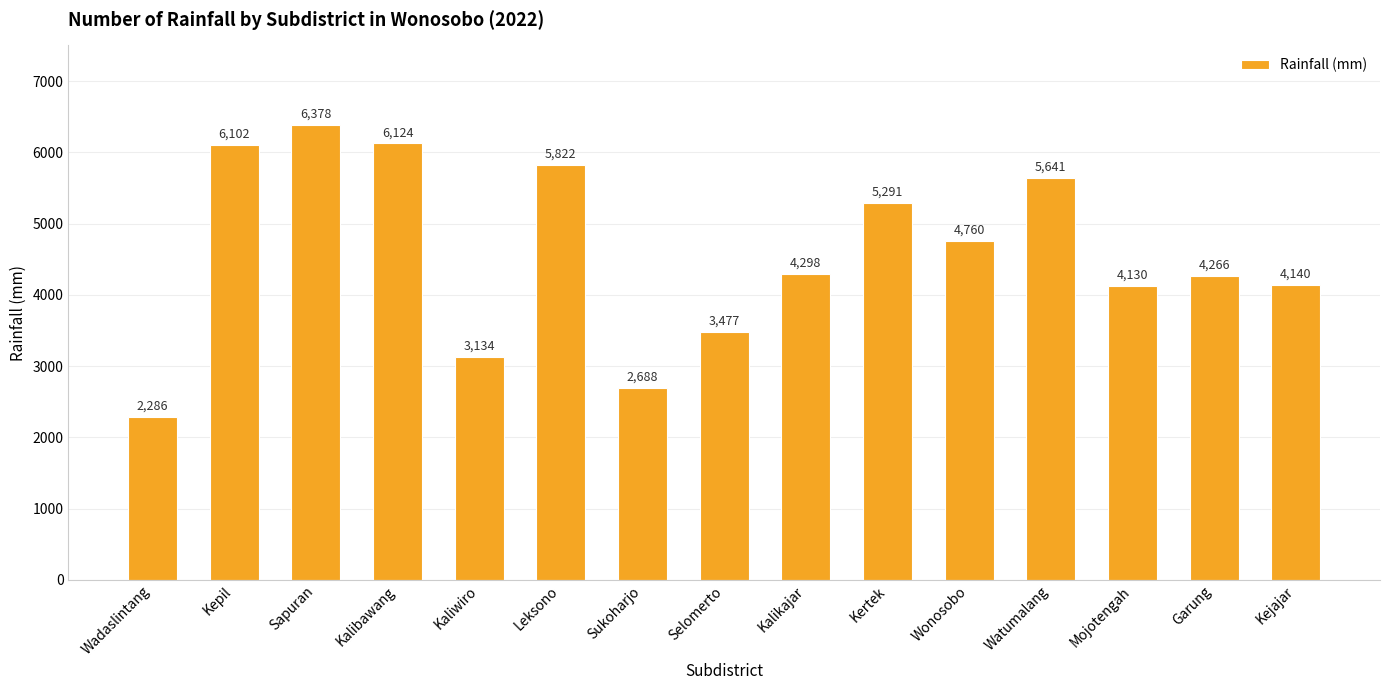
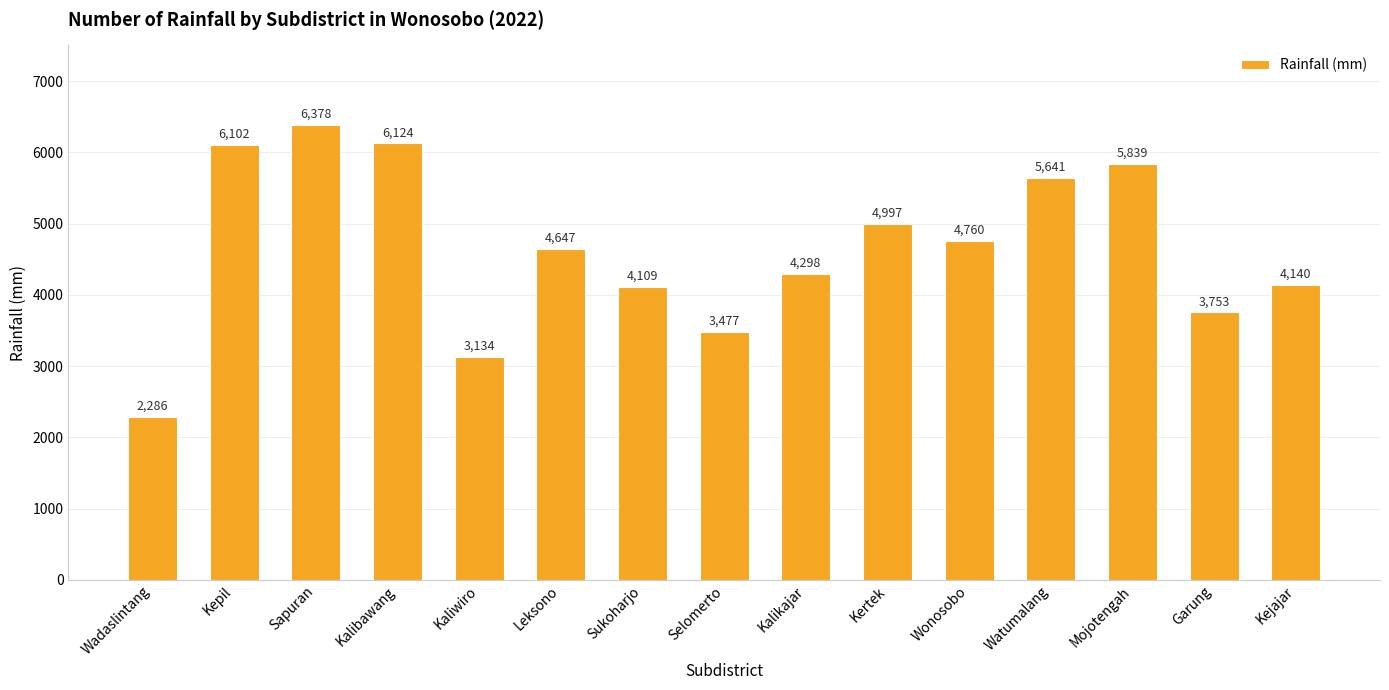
  {
    "Wadaslintang": "2,286",
    "Kepil": "6,102",
    "Sapuran": "6,378",
    "Kalibawang": "6,124",
    "Kaliwiro": "3,134",
-   "Leksono": "5,822",
-   "Sukoharjo": "2,688",
+   "Leksono": "4,647",
+   "Sukoharjo": "4,109",
    "Selomerto": "3,477",
    "Kalikajar": "4,298",
-   "Kertek": "5,291",
+   "Kertek": "4,997",
    "Wonosobo": "4,760",
    "Watumalang": "5,641",
-   "Mojotengah": "4,130",
-   "Garung": "4,266",
+   "Mojotengah": "5,839",
+   "Garung": "3,753",
    "Kejajar": "4,140"
  }
